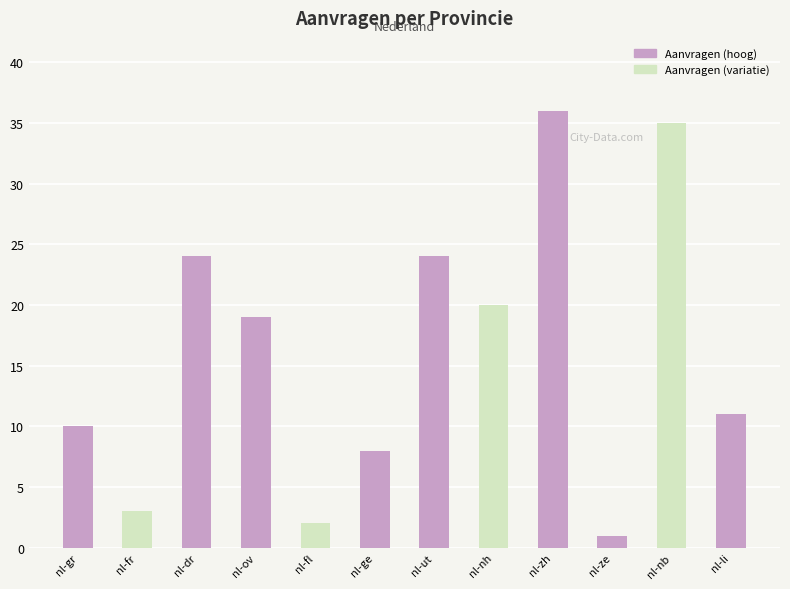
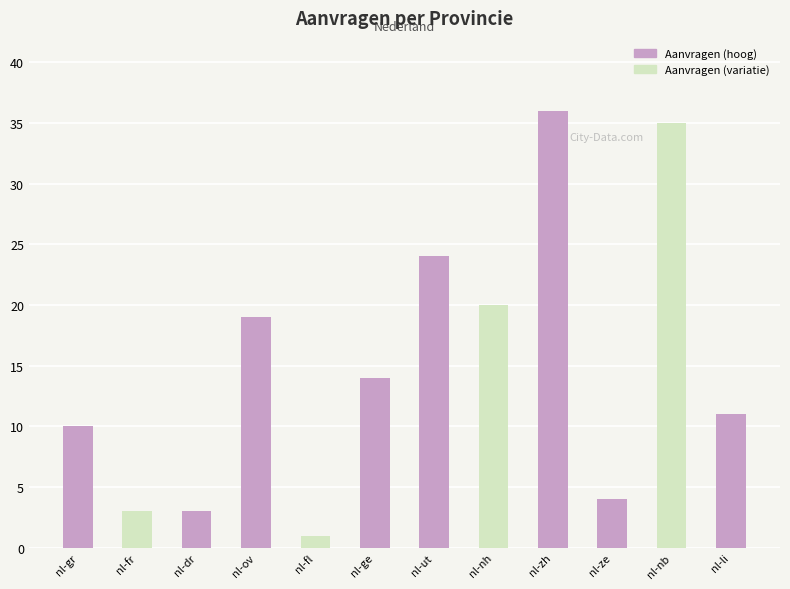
  {
    "nl-gr": 10,
    "nl-fr": 3,
-   "nl-dr": 24,
+   "nl-dr": 3,
    "nl-ov": 19,
-   "nl-fl": 2,
-   "nl-ge": 8,
+   "nl-fl": 1,
+   "nl-ge": 14,
    "nl-ut": 24,
    "nl-nh": 20,
    "nl-zh": 36,
-   "nl-ze": 1,
+   "nl-ze": 4,
    "nl-nb": 35,
    "nl-li": 11
  }
